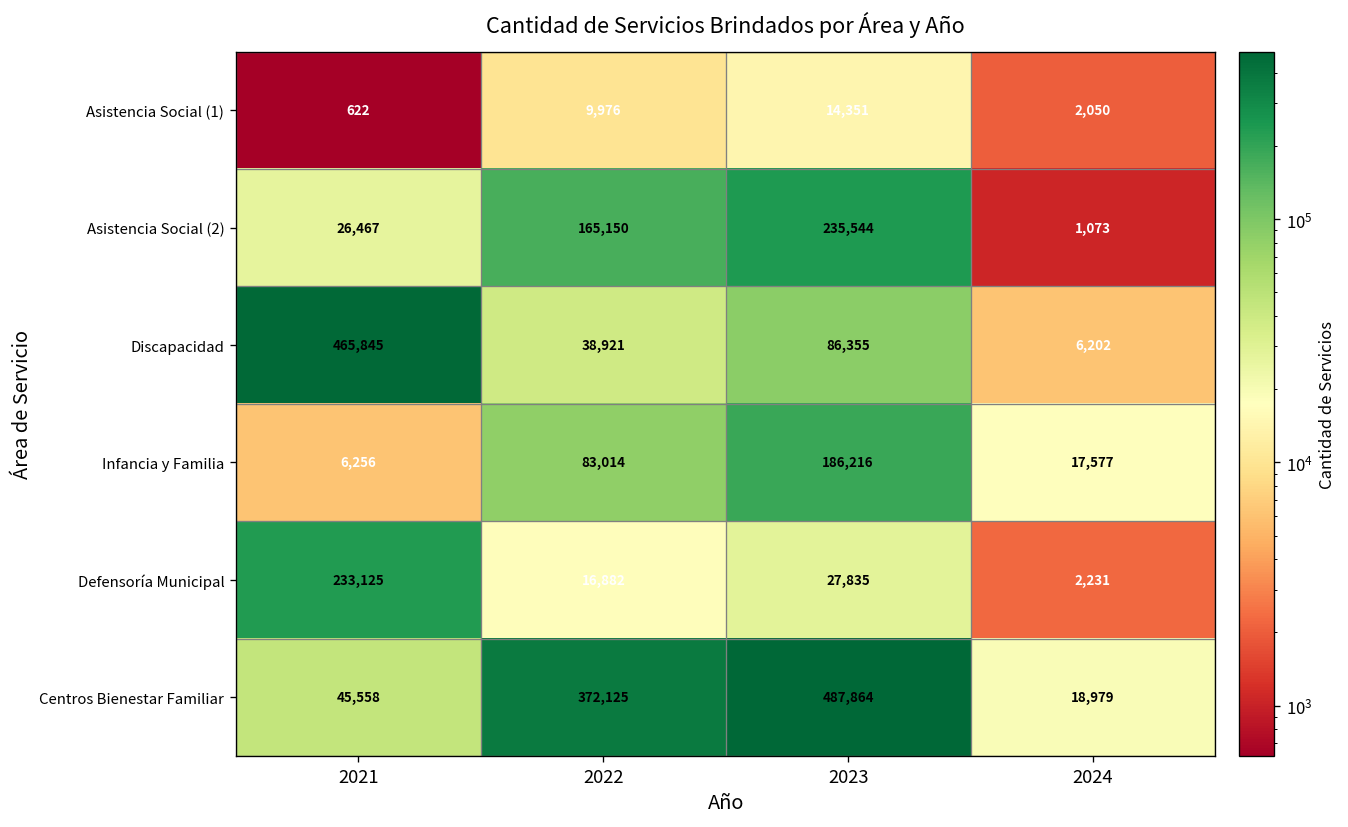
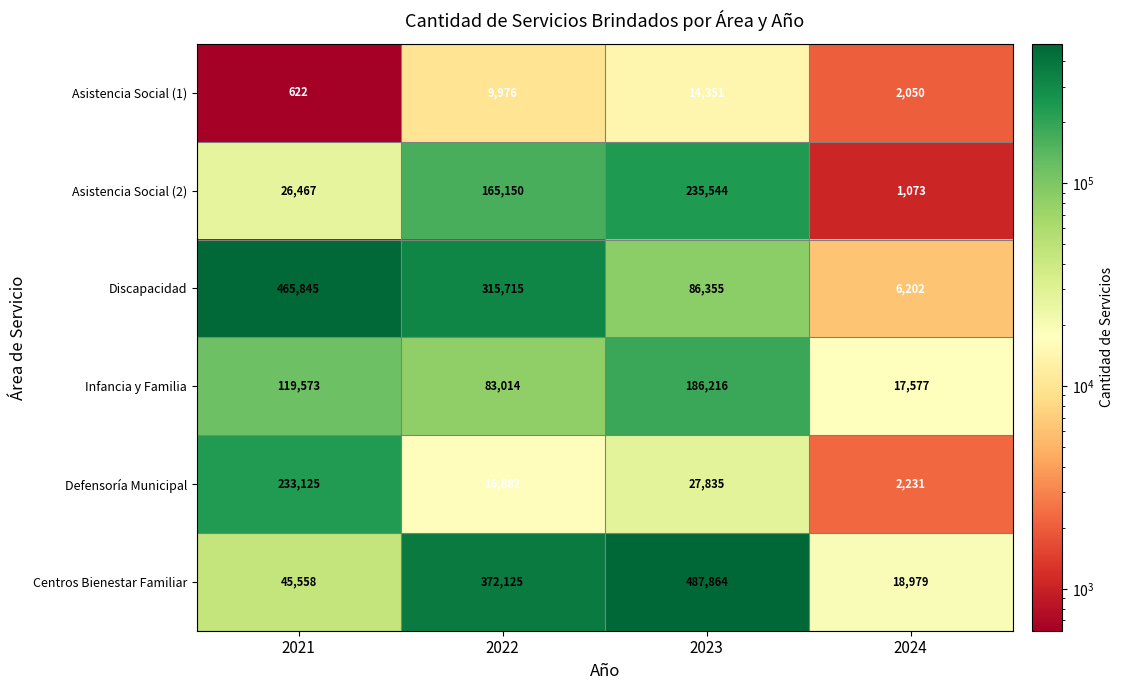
  {
    "Asistencia Social (1)": {
      "2021": "622",
      "2022": "9,976",
      "2023": "14,351",
      "2024": "2,050"
    },
    "Asistencia Social (2)": {
      "2021": "26,467",
      "2022": "165,150",
      "2023": "235,544",
      "2024": "1,073"
    },
    "Discapacidad": {
      "2021": "465,845",
-     "2022": "38,921",
+     "2022": "315,715",
      "2023": "86,355",
      "2024": "6,202"
    },
    "Infancia y Familia": {
-     "2021": "6,256",
+     "2021": "119,573",
      "2022": "83,014",
      "2023": "186,216",
      "2024": "17,577"
    },
    "Defensoría Municipal": {
      "2021": "233,125",
      "2022": "16,882",
      "2023": "27,835",
      "2024": "2,231"
    },
    "Centros Bienestar Familiar": {
      "2021": "45,558",
      "2022": "372,125",
      "2023": "487,864",
      "2024": "18,979"
    }
  }
